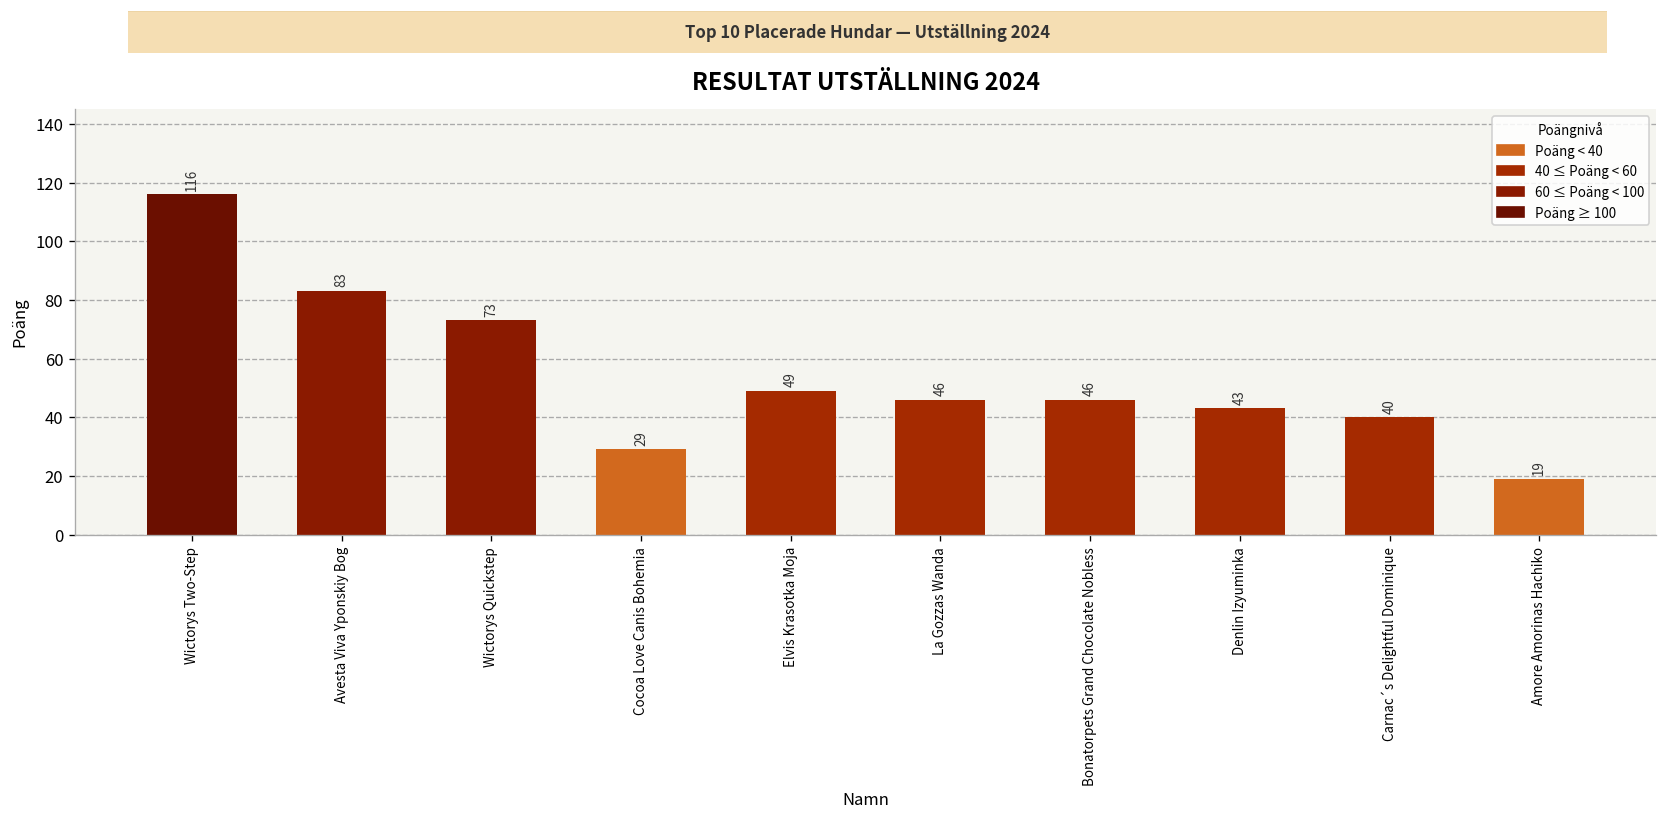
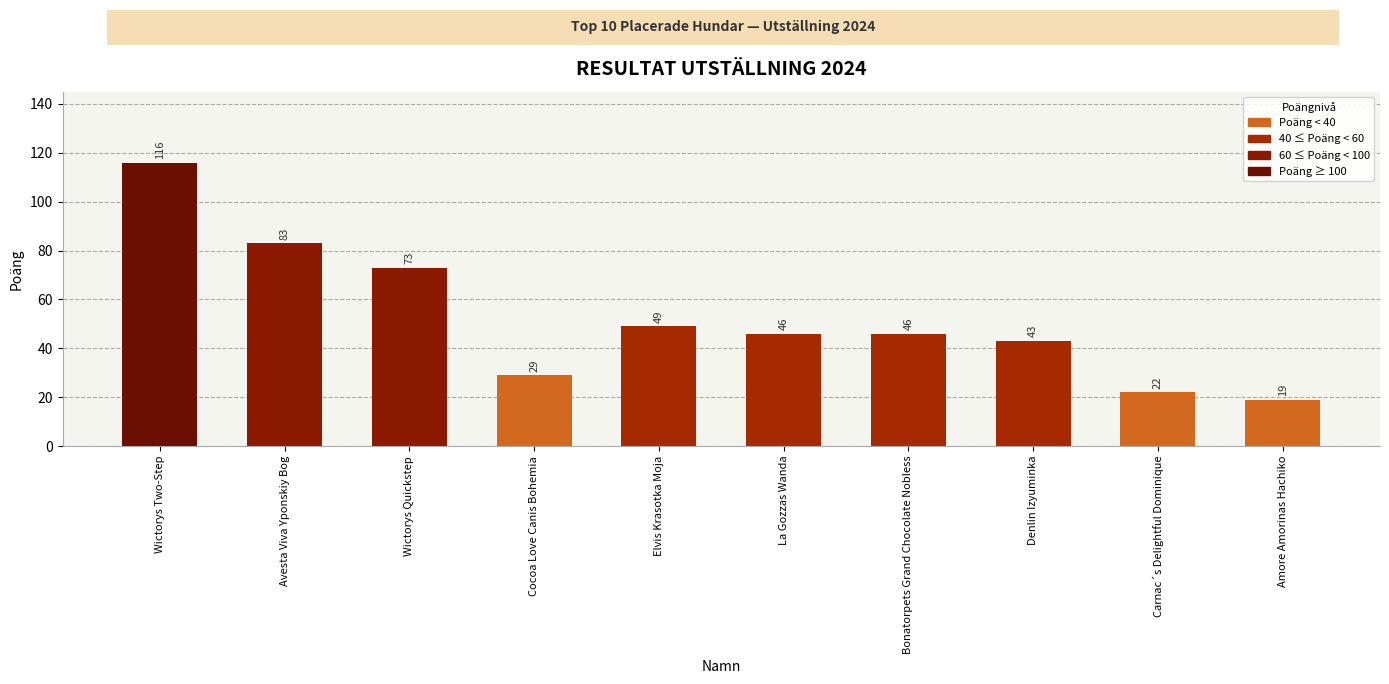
  {
    "Wictorys Two-Step": 116,
    "Avesta Viva Yponskiy Bog": 83,
    "Wictorys Quickstep": 73,
    "Cocoa Love Canis Bohemia": 29,
    "Elvis Krasotka Moja": 49,
    "La Gozzas Wanda": 46,
    "Bonatorpets Grand Chocolate Nobless": 46,
    "Denlin Izyuminka": 43,
-   "Carnac´s Delightful Dominique": 40,
+   "Carnac´s Delightful Dominique": 22,
    "Amore Amorinas Hachiko": 19
  }
